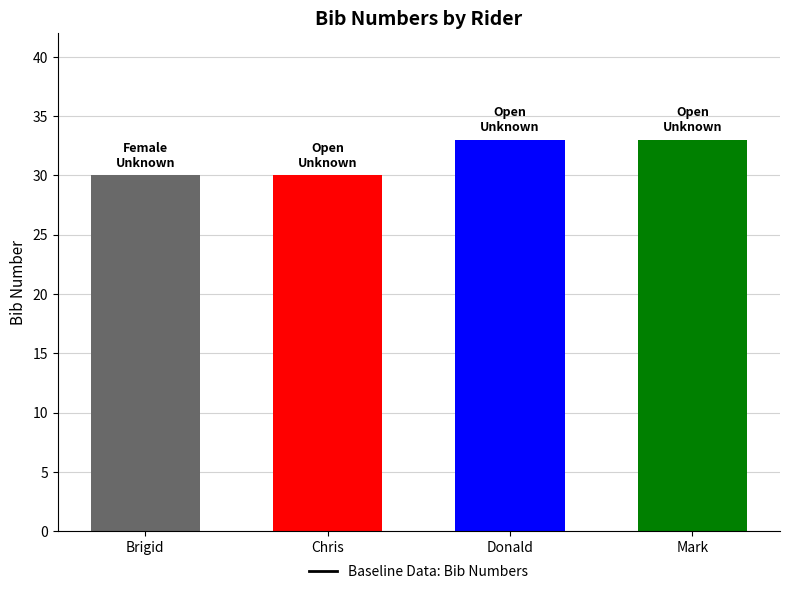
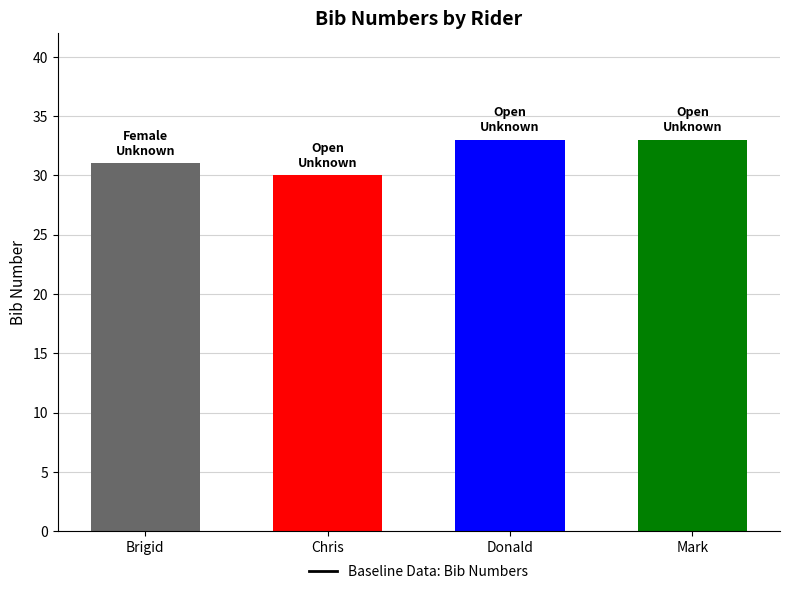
  {
-   "Brigid": 30,
+   "Brigid": 31,
    "Chris": 30,
    "Donald": 33,
    "Mark": 33
  }
